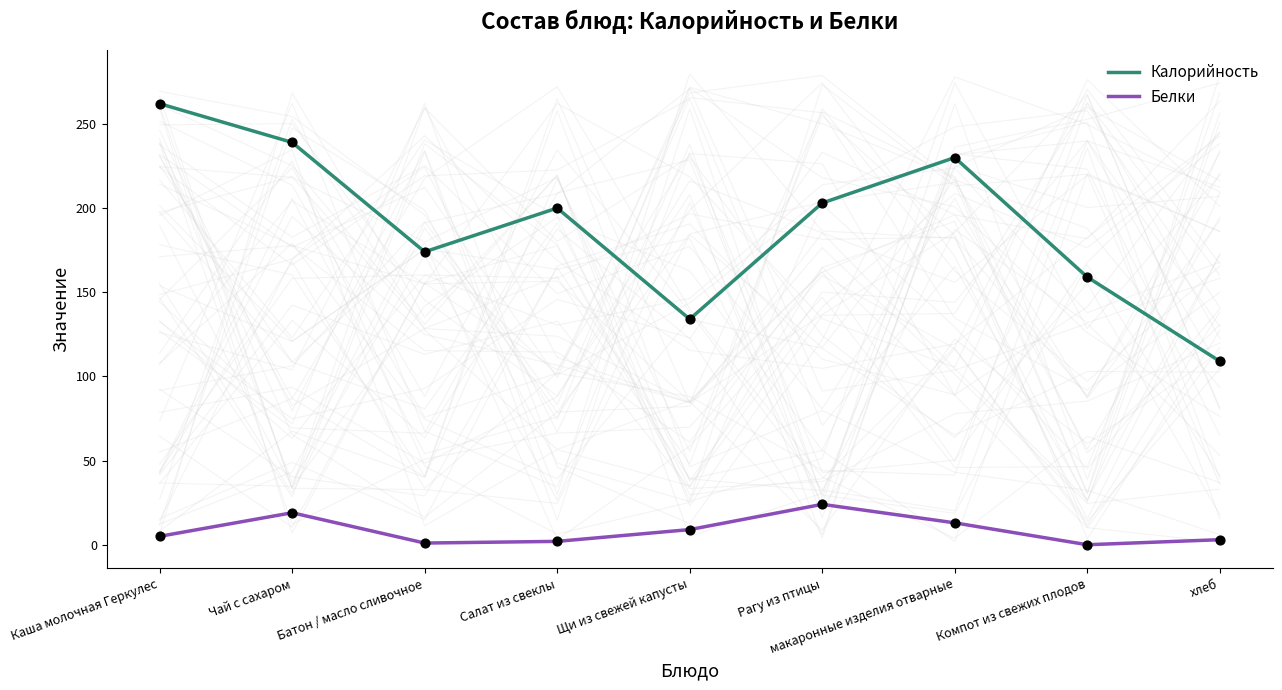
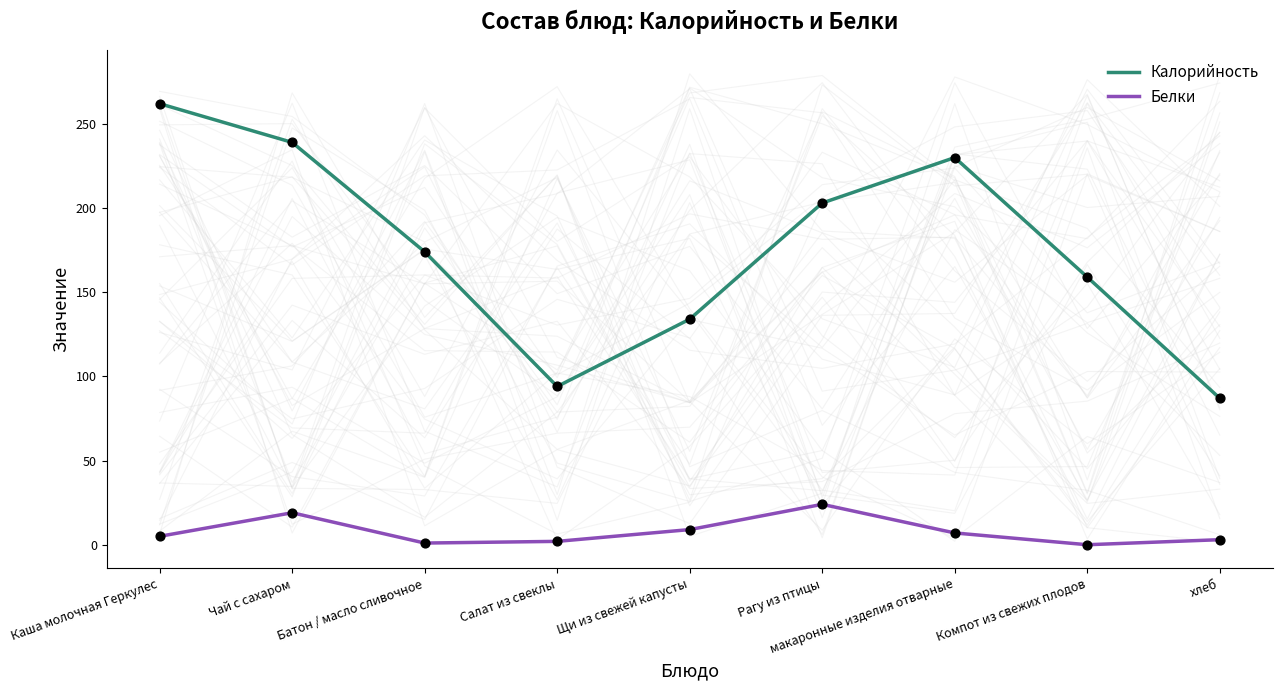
  {
    "Калорийность": {
      "Чай с сахаром": 239,
-     "Салат из свеклы": 200,
+     "Салат из свеклы": 94,
      "Компот из свежих плодов": 159,
-     "хлеб": 109
+     "хлеб": 87
    },
    "Белки": {
      "Чай с сахаром": 19,
      "Батон / масло сливочное": 1,
      "Щи из свежей капусты": 9,
-     "макаронные изделия отварные": 13,
+     "макаронные изделия отварные": 7,
      "Компот из свежих плодов": 0
    }
  }
